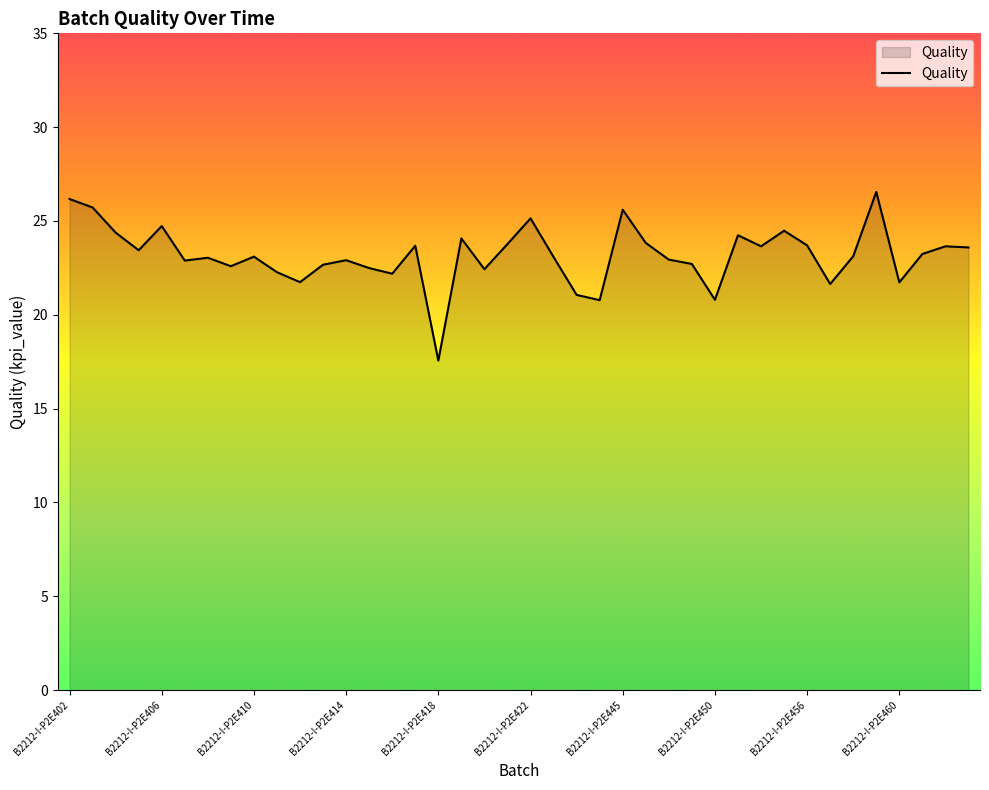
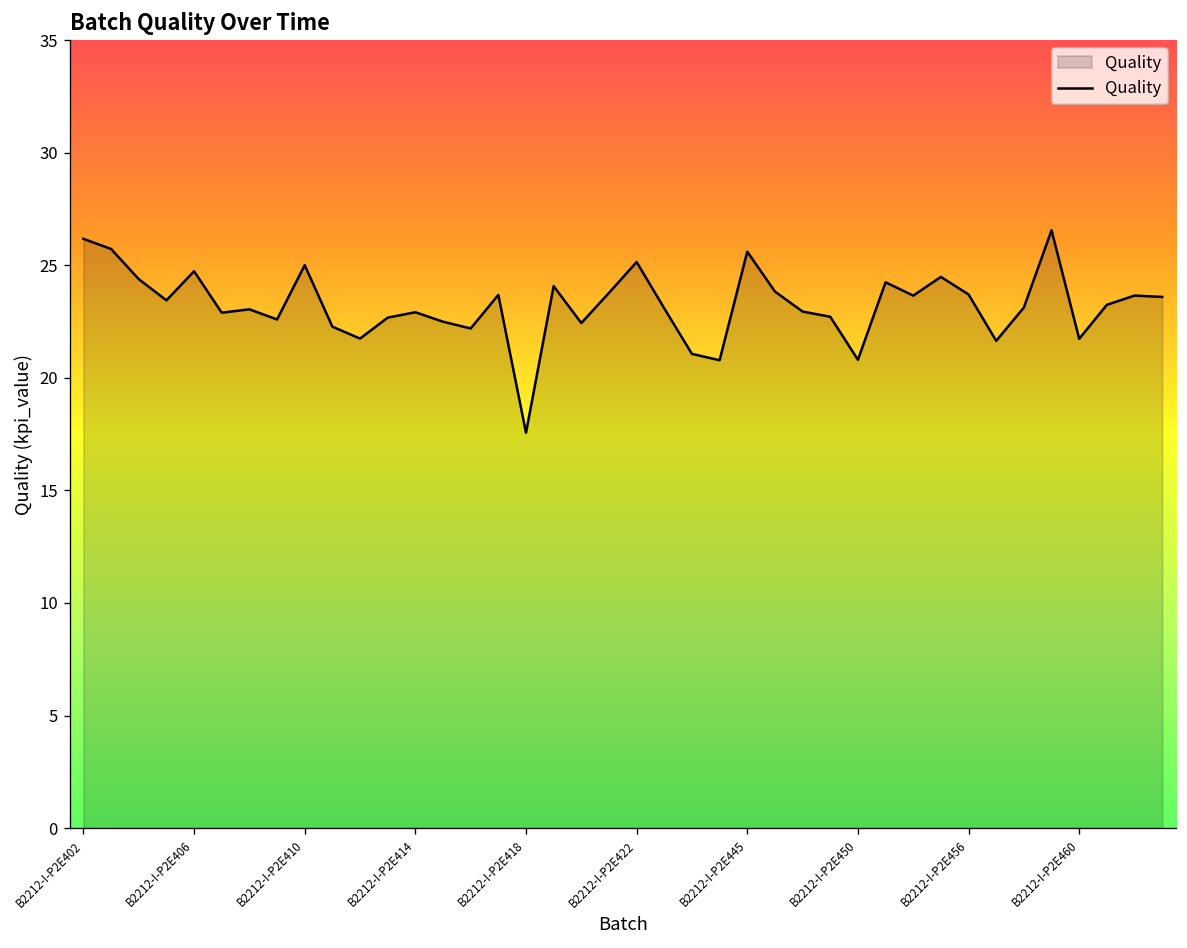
  {
    "B2212-I-P2E402": 26.2,
    "B2212-I-P2E406": 24.7,
-   "B2212-I-P2E410": 23.1,
+   "B2212-I-P2E410": 25.0,
    "B2212-I-P2E414": 22.9,
    "B2212-I-P2E418": 17.6,
    "B2212-I-P2E422": 25.1,
    "B2212-I-P2E445": 25.6,
    "B2212-I-P2E450": 20.8,
    "B2212-I-P2E456": 23.7,
    "B2212-I-P2E460": 21.7
  }
